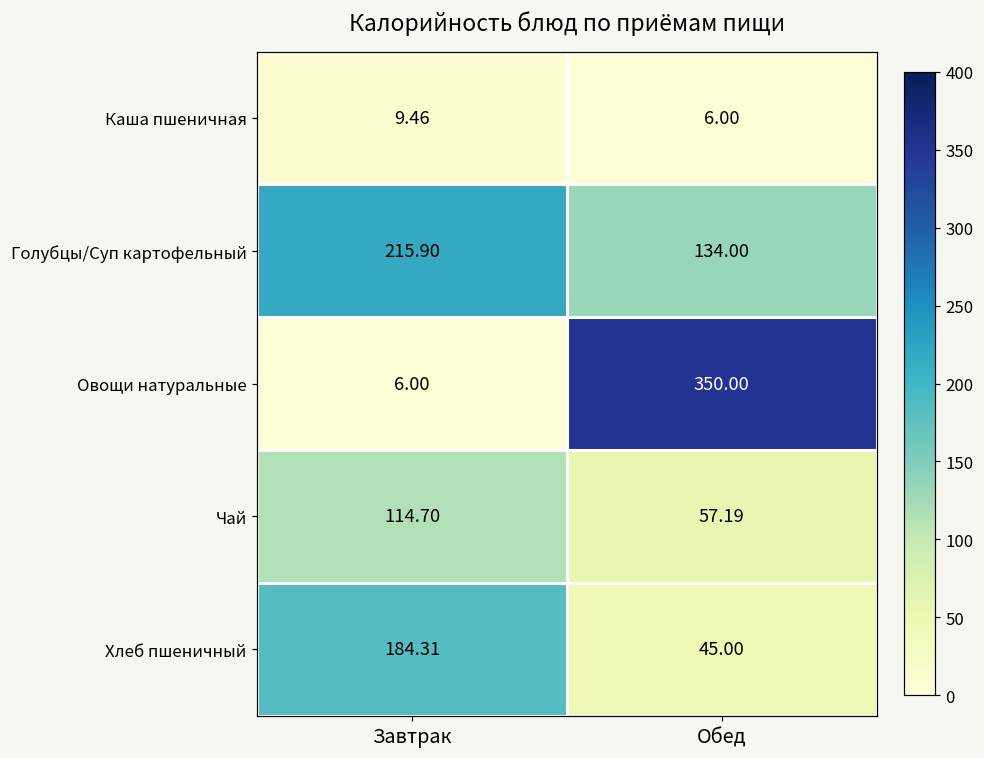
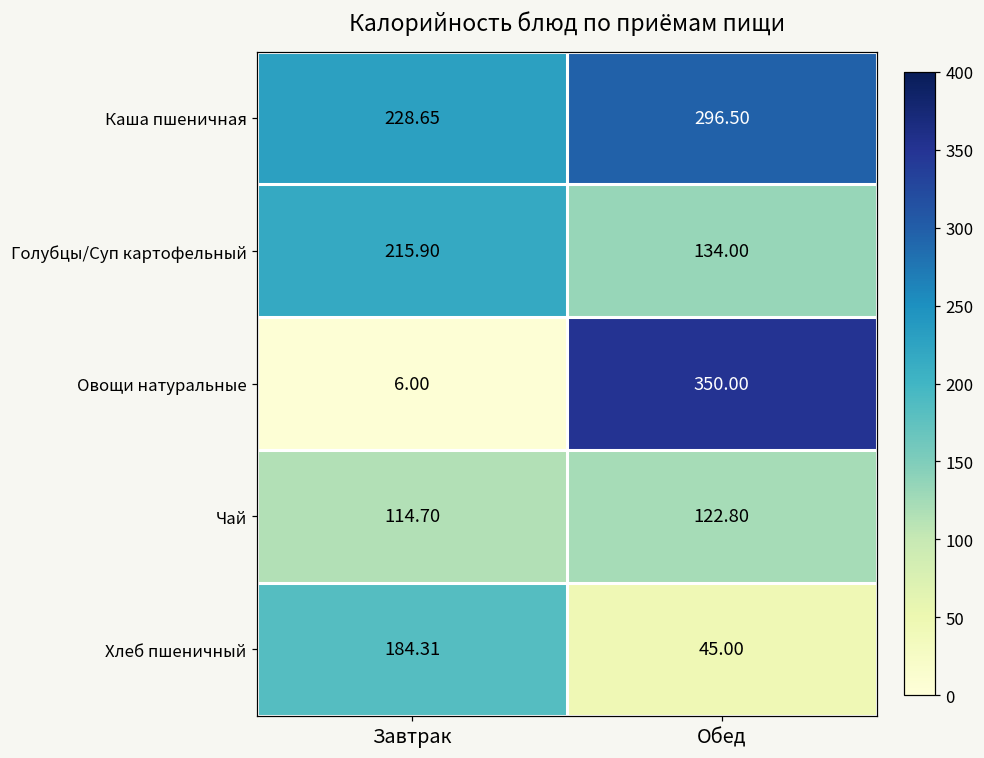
  {
    "Каша пшеничная": {
-     "Завтрак": 9.46,
-     "Обед": 6.00
+     "Завтрак": 228.65,
+     "Обед": 296.50
    },
    "Голубцы/Суп картофельный": {
      "Завтрак": 215.90,
      "Обед": 134.00
    },
    "Овощи натуральные": {
      "Завтрак": 6.00,
      "Обед": 350.00
    },
    "Чай": {
      "Завтрак": 114.70,
-     "Обед": 57.19
+     "Обед": 122.80
    },
    "Хлеб пшеничный": {
      "Завтрак": 184.31,
      "Обед": 45.00
    }
  }
